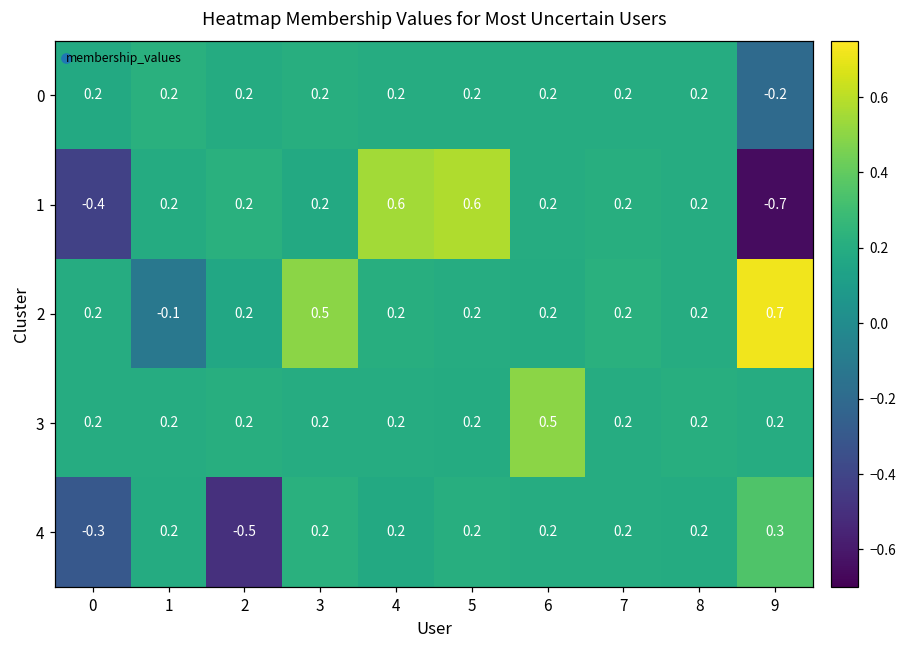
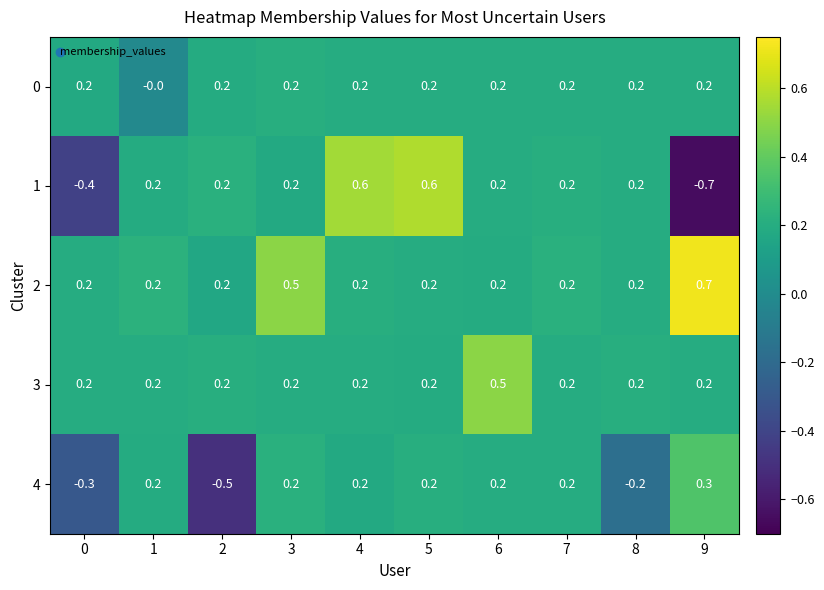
  {
    "0": {
      "0": 0.2,
-     "1": 0.2,
+     "1": -0.0,
      "2": 0.2,
      "3": 0.2,
      "4": 0.2,
      "5": 0.2,
      "6": 0.2,
      "7": 0.2,
      "8": 0.2,
-     "9": -0.2
+     "9": 0.2
    },
    "1": {
      "0": -0.4,
      "1": 0.2,
      "2": 0.2,
      "3": 0.2,
      "4": 0.6,
      "5": 0.6,
      "6": 0.2,
      "7": 0.2,
      "8": 0.2,
      "9": -0.7
    },
    "2": {
      "0": 0.2,
-     "1": -0.1,
+     "1": 0.2,
      "2": 0.2,
      "3": 0.5,
      "4": 0.2,
      "5": 0.2,
      "6": 0.2,
      "7": 0.2,
      "8": 0.2,
      "9": 0.7
    },
    "3": {
      "0": 0.2,
      "1": 0.2,
      "2": 0.2,
      "3": 0.2,
      "4": 0.2,
      "5": 0.2,
      "6": 0.5,
      "7": 0.2,
      "8": 0.2,
      "9": 0.2
    },
    "4": {
      "0": -0.3,
      "1": 0.2,
      "2": -0.5,
      "3": 0.2,
      "4": 0.2,
      "5": 0.2,
      "6": 0.2,
      "7": 0.2,
-     "8": 0.2,
+     "8": -0.2,
      "9": 0.3
    }
  }
